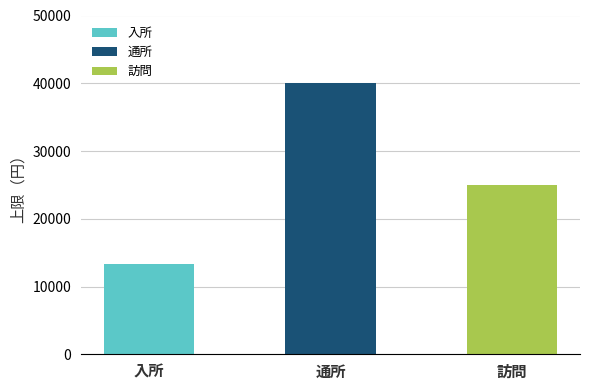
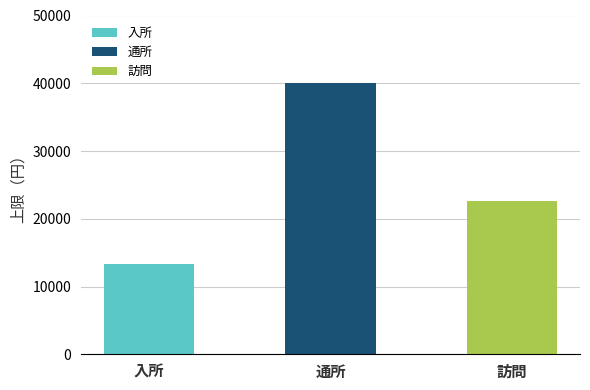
  {
    "入所": 13000,
    "通所": 40000,
-   "訪問": 25000
+   "訪問": 23000
  }
